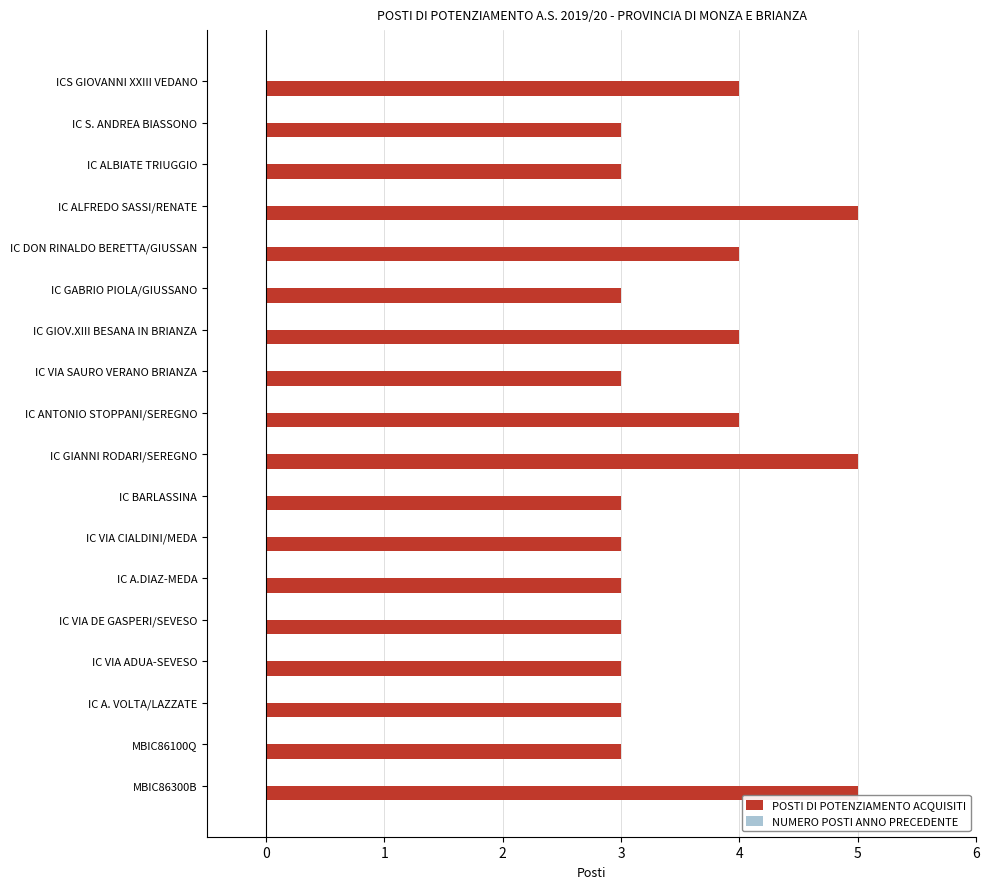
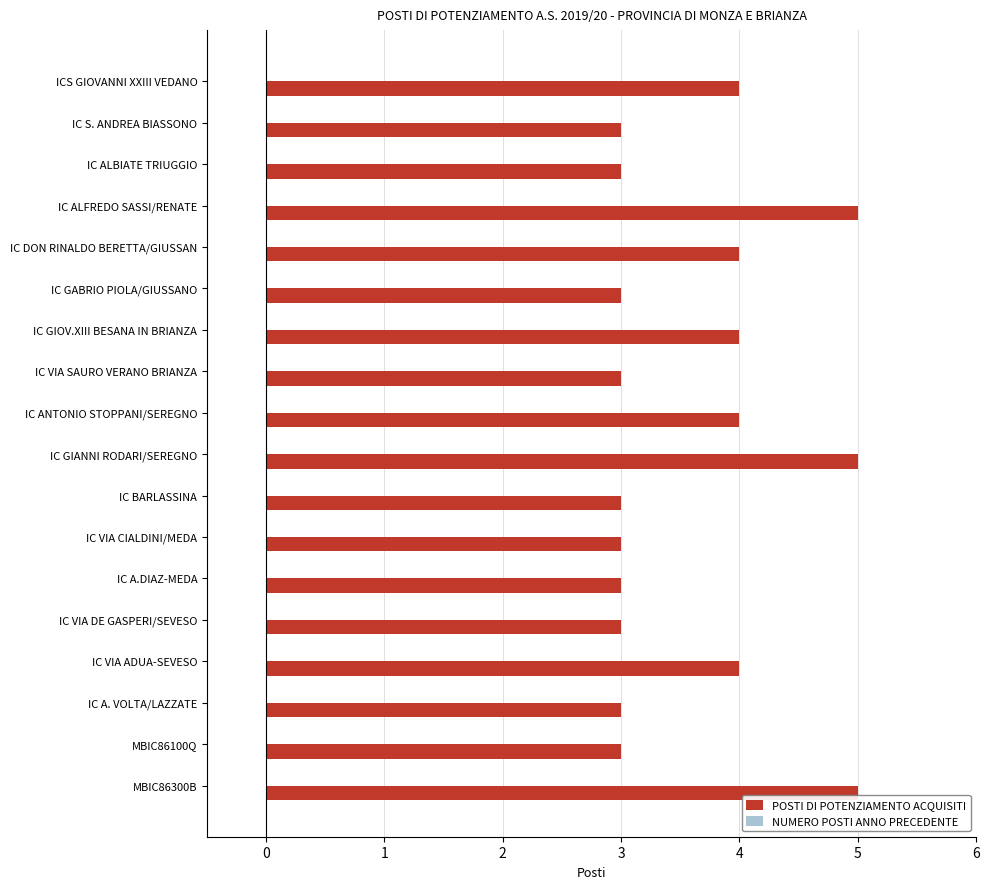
  {
    "POSTI DI POTENZIAMENTO ACQUISITI": {
      "ICS GIOVANNI XXIII VEDANO": 4,
      "IC S. ANDREA BIASSONO": 3,
      "IC ALBIATE TRIUGGIO": 3,
      "IC ALFREDO SASSI/RENATE": 5,
      "IC DON RINALDO BERETTA/GIUSSAN": 4,
      "IC GABRIO PIOLA/GIUSSANO": 3,
      "IC GIOV.XIII BESANA IN BRIANZA": 4,
      "IC VIA SAURO VERANO BRIANZA": 3,
      "IC ANTONIO STOPPANI/SEREGNO": 4,
      "IC GIANNI RODARI/SEREGNO": 5,
      "IC BARLASSINA": 3,
      "IC VIA CIALDINI/MEDA": 3,
      "IC A.DIAZ-MEDA": 3,
      "IC VIA DE GASPERI/SEVESO": 3,
-     "IC VIA ADUA-SEVESO": 3,
+     "IC VIA ADUA-SEVESO": 4,
      "IC A. VOLTA/LAZZATE": 3,
      "MBIC86100Q": 3,
      "MBIC86300B": 5
    },
    "NUMERO POSTI ANNO PRECEDENTE": {
      "ICS GIOVANNI XXIII VEDANO": 0,
      "IC S. ANDREA BIASSONO": 0,
      "IC ALBIATE TRIUGGIO": 0,
      "IC ALFREDO SASSI/RENATE": 0,
      "IC DON RINALDO BERETTA/GIUSSAN": 0,
      "IC GABRIO PIOLA/GIUSSANO": 0,
      "IC GIOV.XIII BESANA IN BRIANZA": 0,
      "IC VIA SAURO VERANO BRIANZA": 0,
      "IC ANTONIO STOPPANI/SEREGNO": 0,
      "IC GIANNI RODARI/SEREGNO": 0,
      "IC BARLASSINA": 0,
      "IC VIA CIALDINI/MEDA": 0,
      "IC A.DIAZ-MEDA": 0,
      "IC VIA DE GASPERI/SEVESO": 0,
      "IC VIA ADUA-SEVESO": 0,
      "IC A. VOLTA/LAZZATE": 0,
      "MBIC86100Q": 0,
      "MBIC86300B": 0
    }
  }
